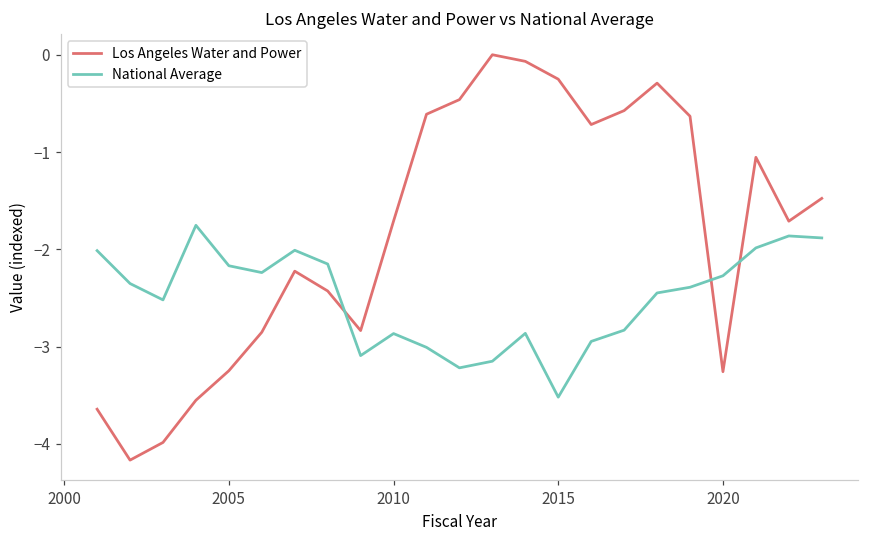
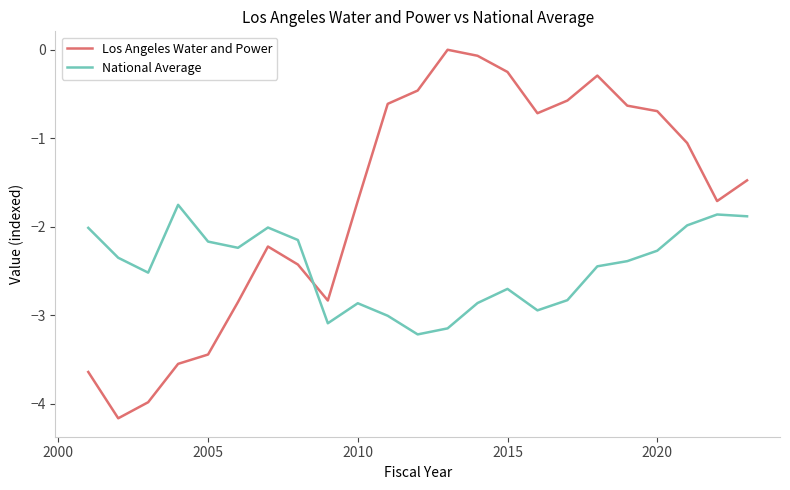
  {
    "Los Angeles Water and Power": {
-     "2005": -3.2,
+     "2005": -3.4,
      "2010": -1.7,
      "2015": -0.2,
-     "2020": -3.3
+     "2020": -0.7
    },
    "National Average": {
      "2005": -2.2,
      "2010": -2.9,
-     "2015": -3.5,
+     "2015": -2.7,
      "2020": -2.3
    }
  }
